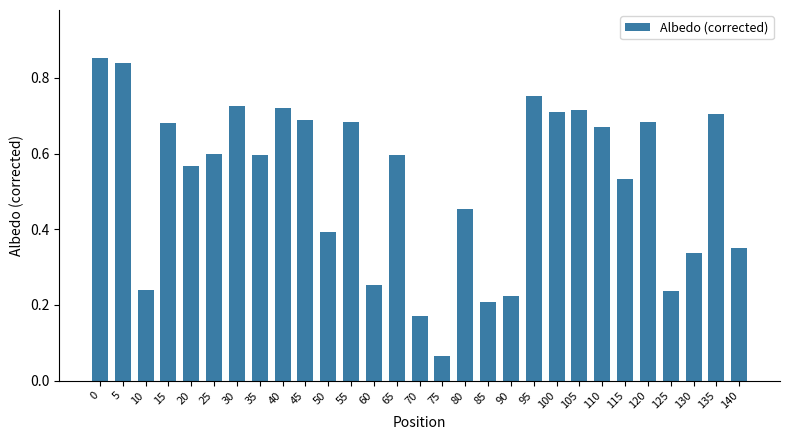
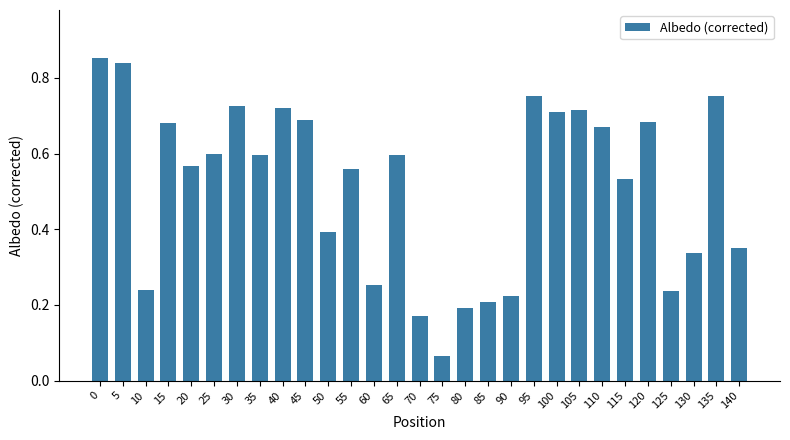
  {
    "0": 0.85,
    "5": 0.84,
    "10": 0.24,
    "15": 0.68,
    "20": 0.57,
    "25": 0.60,
    "30": 0.73,
    "35": 0.60,
    "40": 0.72,
    "45": 0.69,
    "50": 0.39,
-   "55": 0.68,
+   "55": 0.56,
    "60": 0.25,
    "65": 0.60,
    "70": 0.17,
    "75": 0.06,
-   "80": 0.45,
+   "80": 0.19,
    "85": 0.21,
    "90": 0.22,
    "95": 0.75,
    "100": 0.71,
    "105": 0.71,
    "110": 0.67,
    "115": 0.53,
    "120": 0.68,
    "125": 0.24,
    "130": 0.34,
-   "135": 0.70,
+   "135": 0.75,
    "140": 0.35
  }
